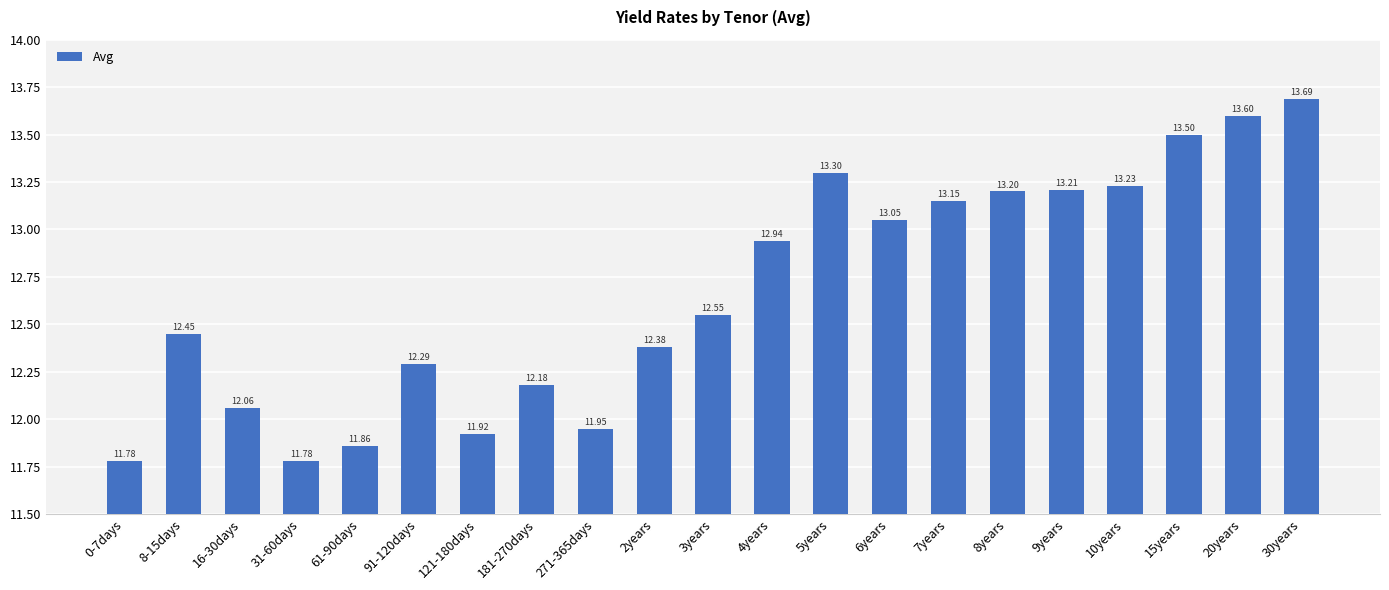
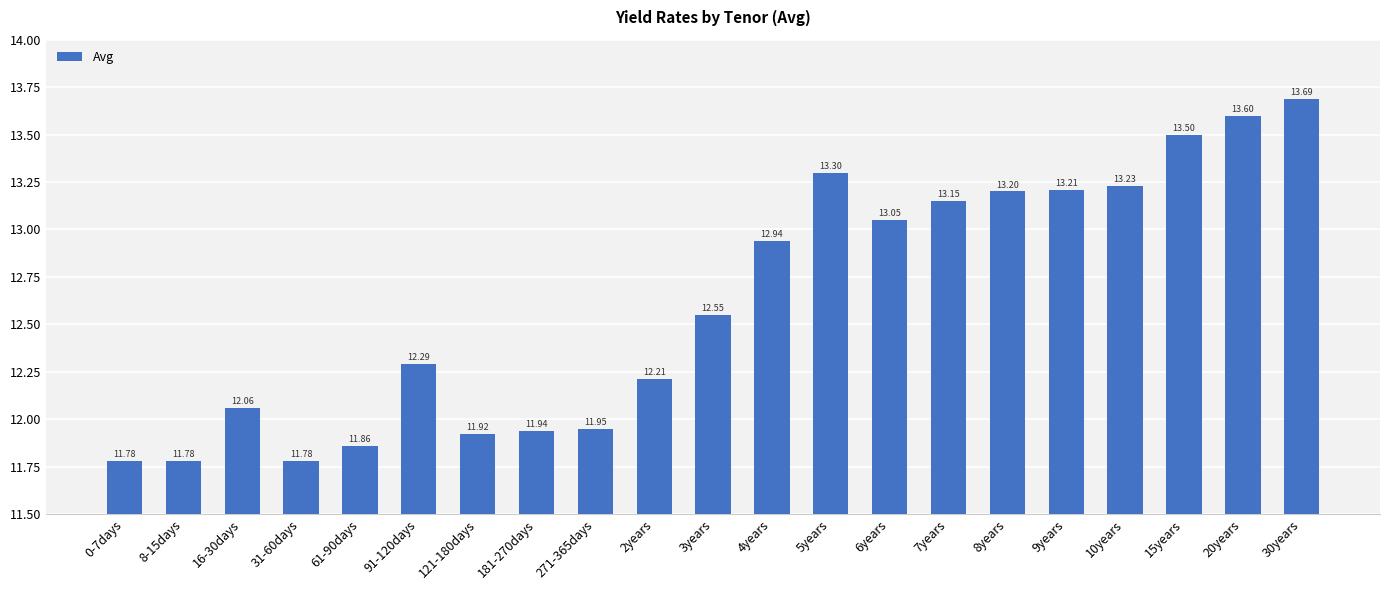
  {
    "0-7days": 11.78,
-   "8-15days": 12.45,
+   "8-15days": 11.78,
    "16-30days": 12.06,
    "31-60days": 11.78,
    "61-90days": 11.86,
    "91-120days": 12.29,
    "121-180days": 11.92,
-   "181-270days": 12.18,
+   "181-270days": 11.94,
    "271-365days": 11.95,
-   "2years": 12.38,
+   "2years": 12.21,
    "3years": 12.55,
    "4years": 12.94,
    "5years": 13.30,
    "6years": 13.05,
    "7years": 13.15,
    "8years": 13.20,
    "9years": 13.21,
    "10years": 13.23,
    "15years": 13.50,
    "20years": 13.60,
    "30years": 13.69
  }
